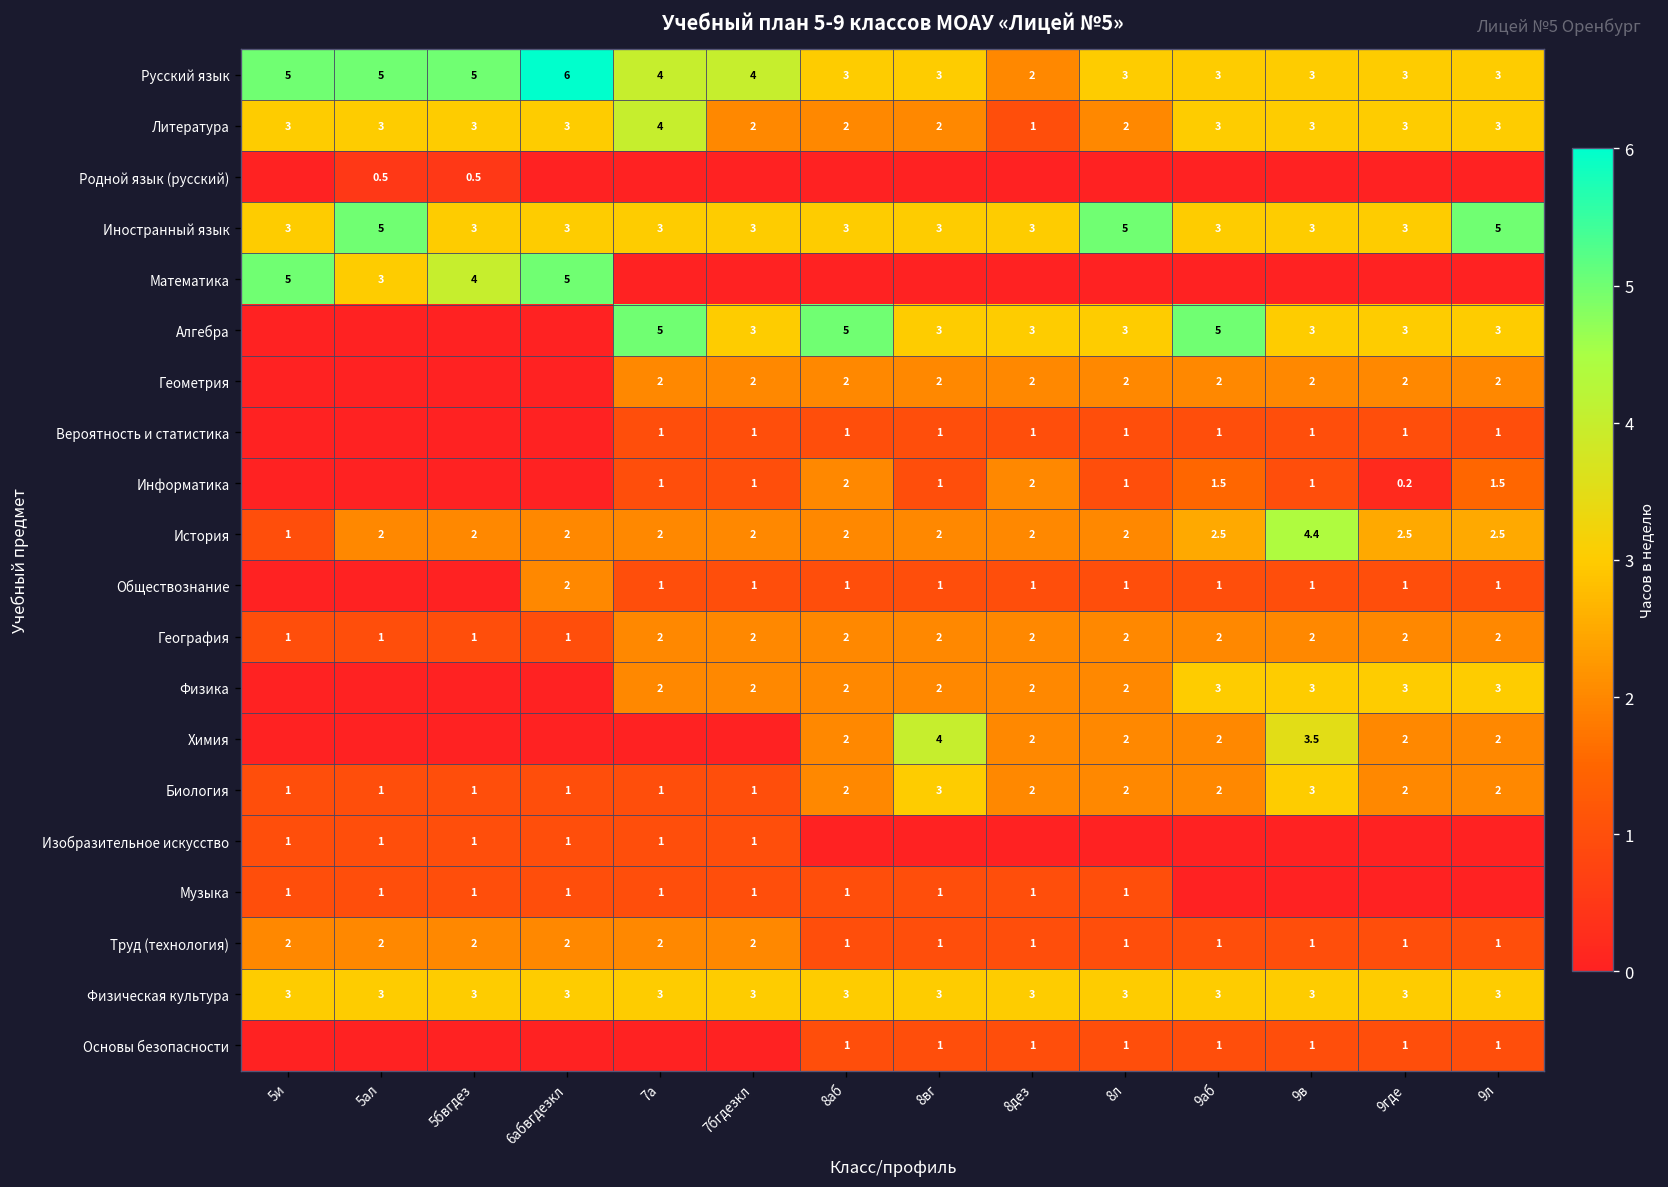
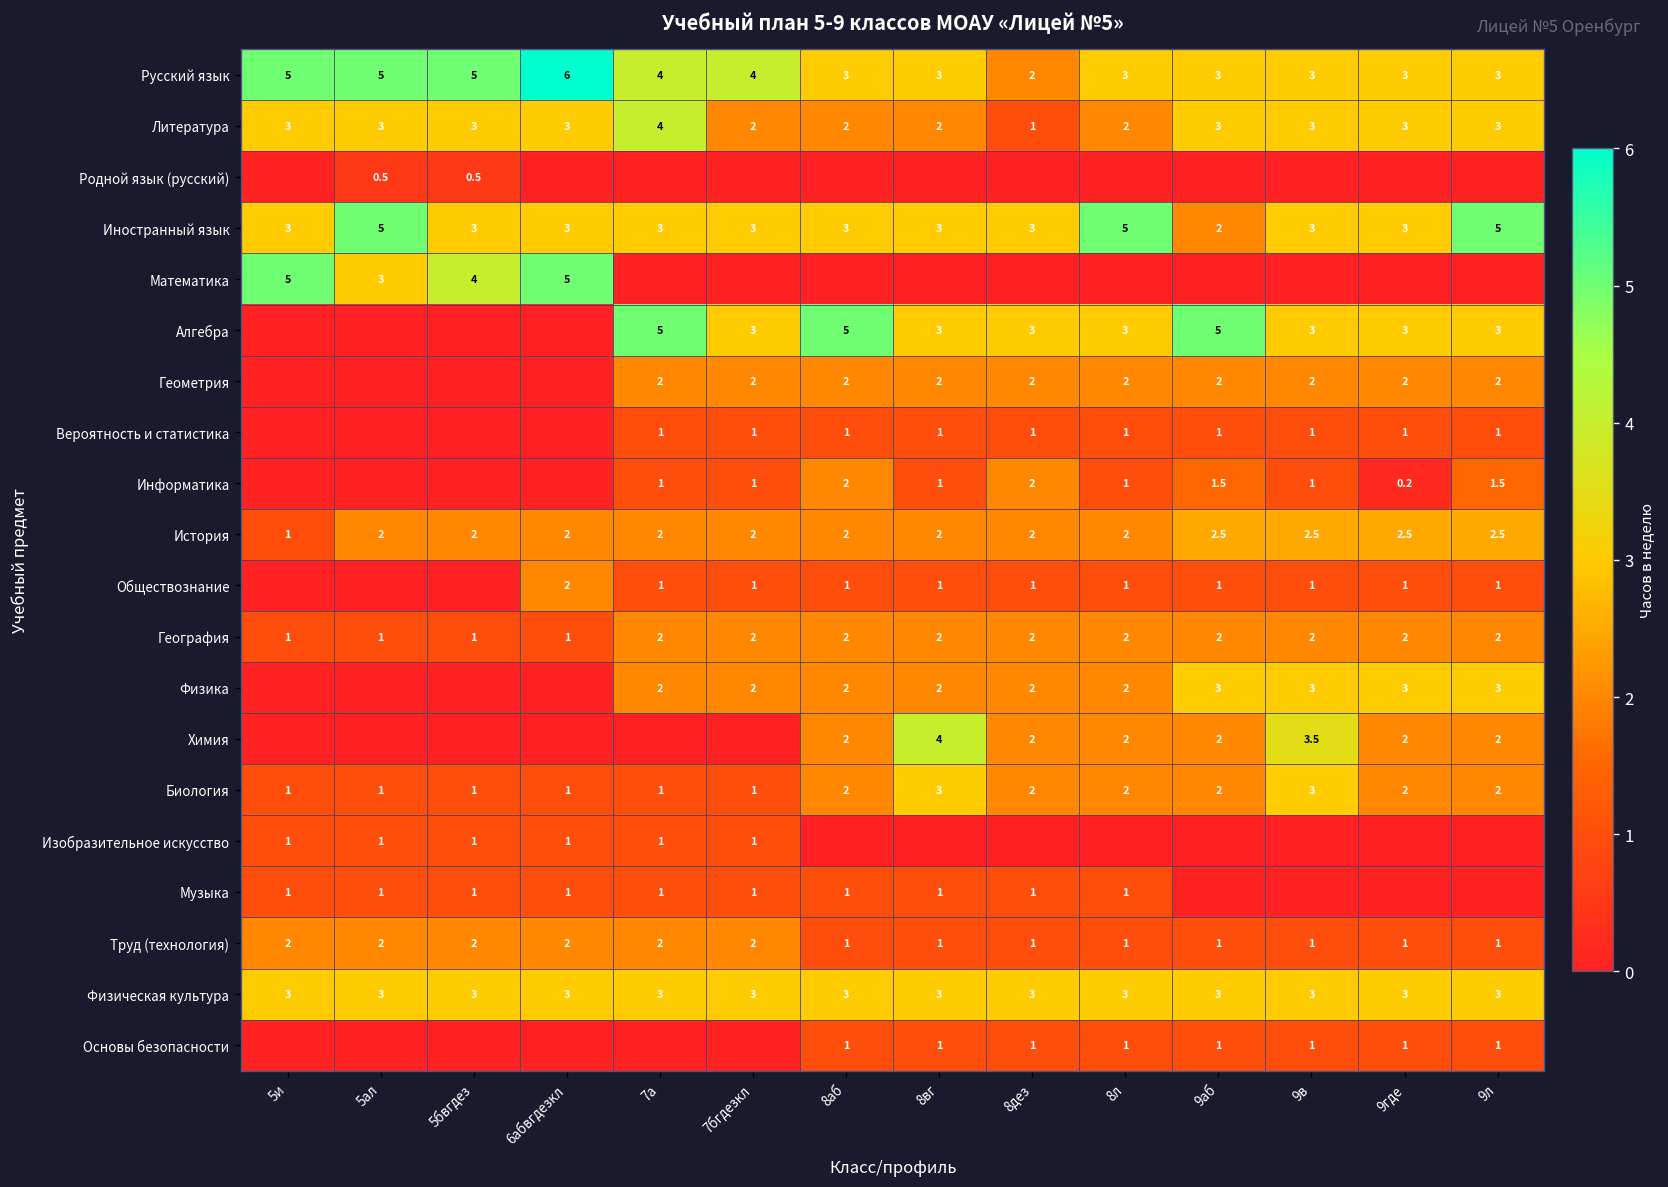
  {
    "Иностранный язык": {
      "5и": 3,
      "5ал": 5,
      "5бвгдез": 3,
      "6абвгдезкл": 3,
      "7а": 3,
      "7бгдезкл": 3,
      "8аб": 3,
      "8вг": 3,
      "8дез": 3,
      "8л": 5,
-     "9аб": 3,
+     "9аб": 2,
      "9в": 3,
      "9где": 3,
      "9л": 5
    },
    "История": {
      "5и": 1,
      "5ал": 2,
      "5бвгдез": 2,
      "6абвгдезкл": 2,
      "7а": 2,
      "7бгдезкл": 2,
      "8аб": 2,
      "8вг": 2,
      "8дез": 2,
      "8л": 2,
      "9аб": 2.5,
-     "9в": 4.4,
+     "9в": 2.5,
      "9где": 2.5,
      "9л": 2.5
    }
  }
